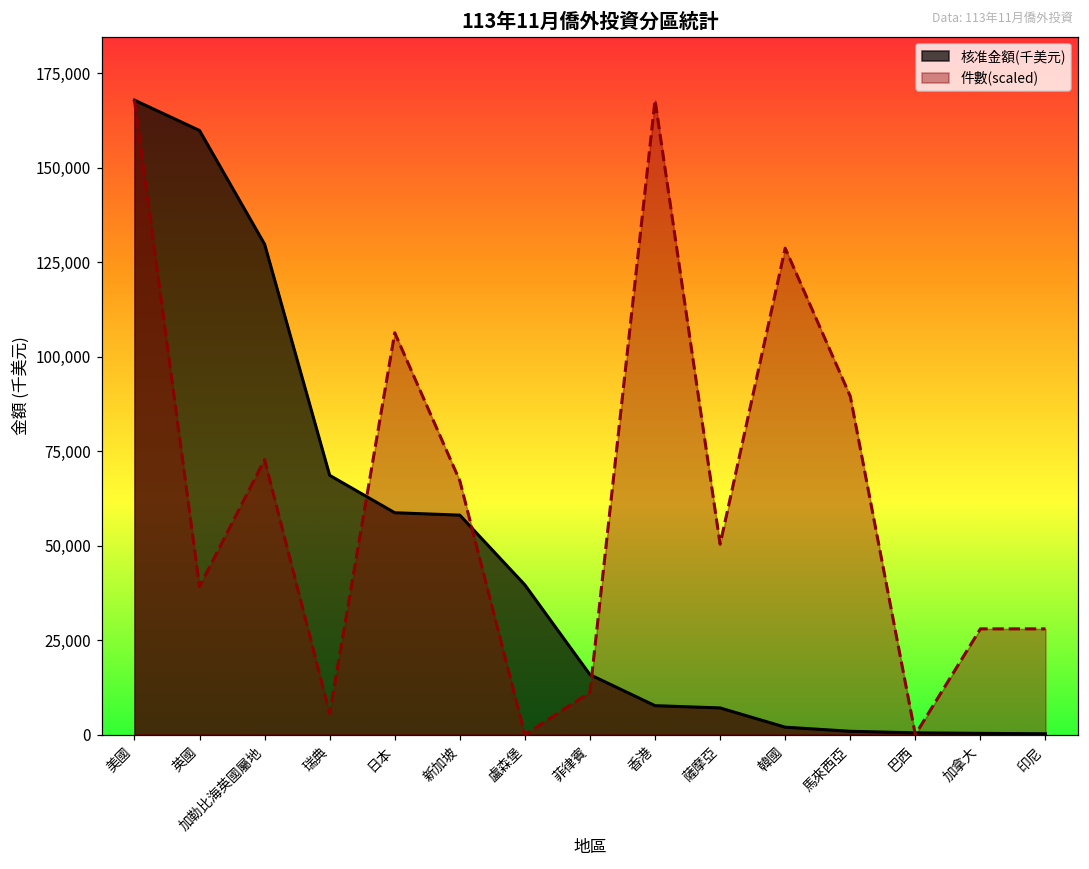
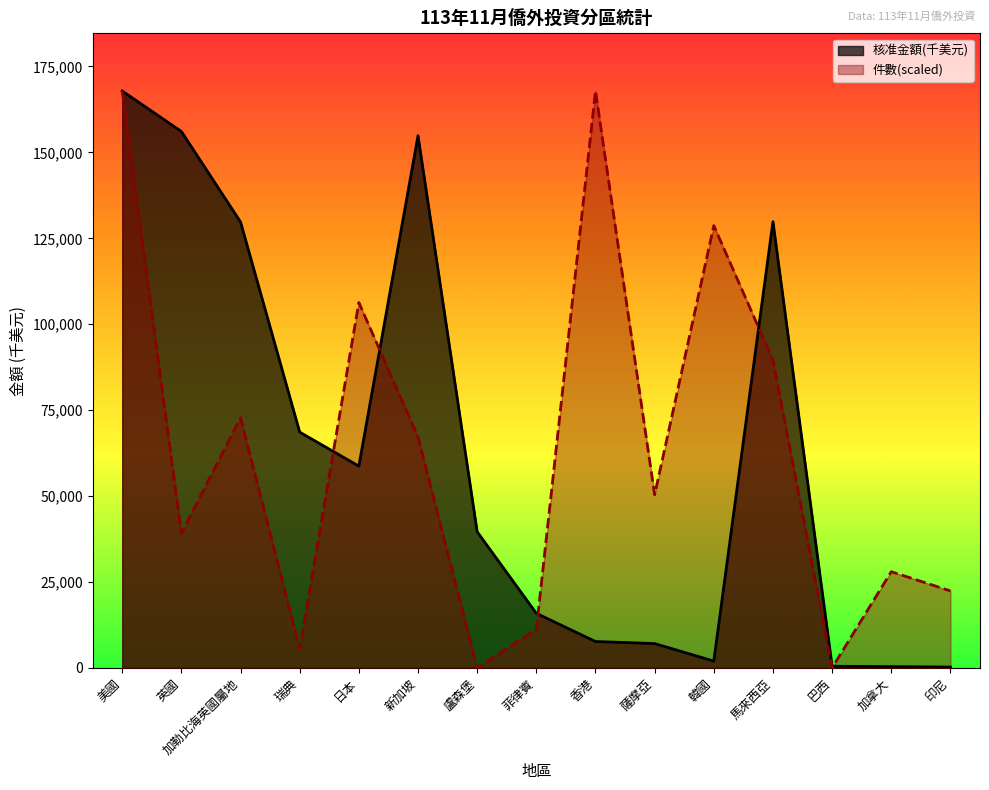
  {
    "核准金額(千美元)": {
-     "英國": "160,000",
+     "英國": "156,000",
      "加勒比海英國屬地": "130,000",
      "瑞典": "69,000",
      "日本": "59,000",
-     "新加坡": "58,000",
+     "新加坡": "155,000",
      "盧森堡": "40,000",
      "菲律賓": "16,000",
      "香港": "8,000",
      "薩摩亞": "7,000",
      "韓國": "2,000",
-     "馬來西亞": "1,000",
+     "馬來西亞": "130,000",
      "加拿大": "0",
      "印尼": "0"
    },
    "件數(scaled)": {
      "英國": "39,000",
      "加勒比海英國屬地": "73,000",
      "瑞典": "6,000",
      "日本": "106,000",
      "新加坡": "67,000",
      "盧森堡": "0",
      "菲律賓": "11,000",
      "香港": "168,000",
      "薩摩亞": "50,000",
      "韓國": "129,000",
      "馬來西亞": "90,000",
      "加拿大": "28,000",
-     "印尼": "28,000"
+     "印尼": "22,000"
    }
  }
